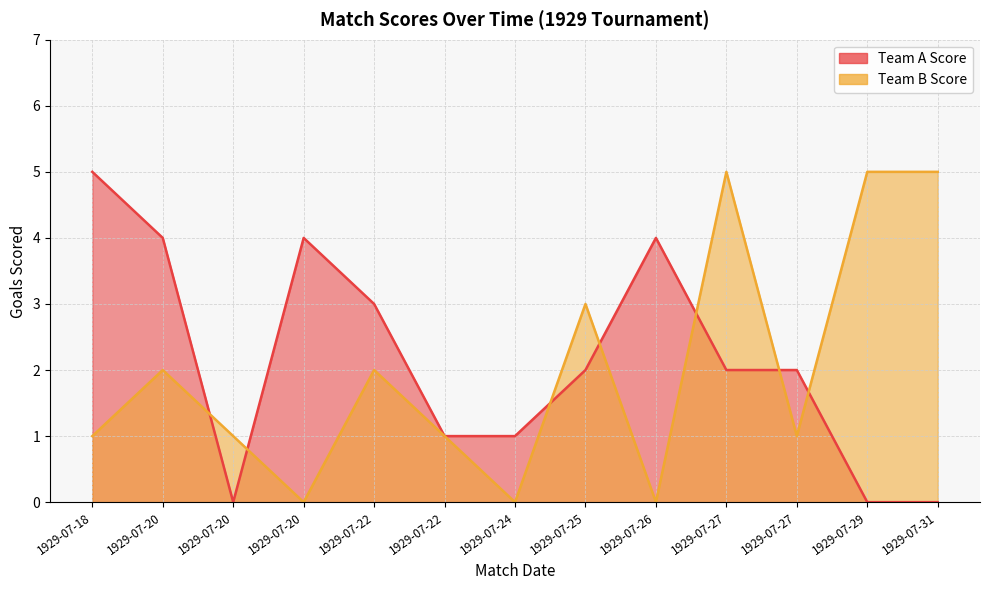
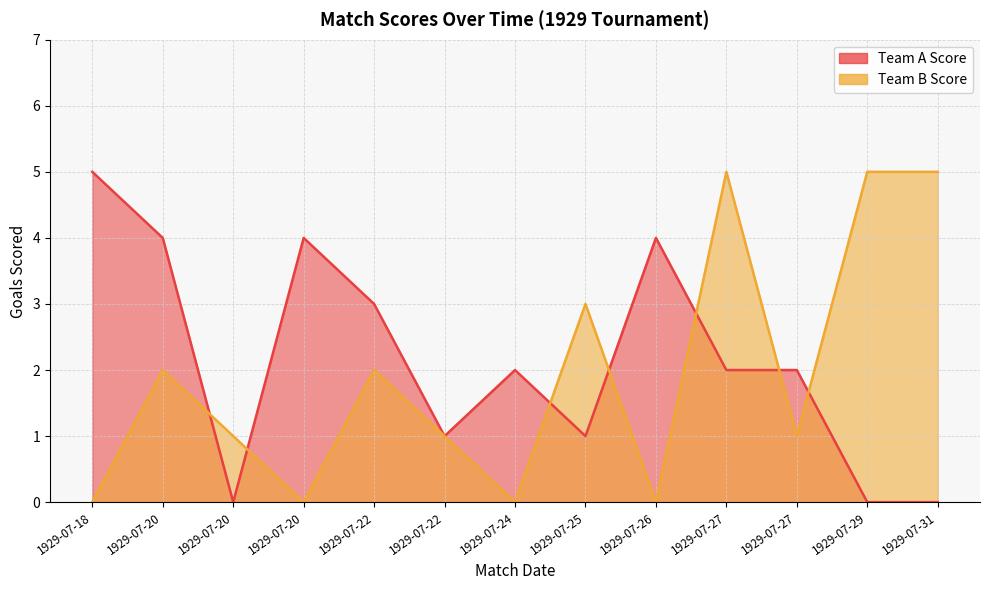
  {
    "Team A Score": {
      "1929-07-18": 5,
-     "1929-07-24": 1,
-     "1929-07-25": 2,
+     "1929-07-24": 2,
+     "1929-07-25": 1,
      "1929-07-26": 4,
      "1929-07-29": 0,
      "1929-07-31": 0
    },
    "Team B Score": {
-     "1929-07-18": 1,
+     "1929-07-18": 0,
      "1929-07-24": 0,
      "1929-07-25": 3,
      "1929-07-26": 0,
      "1929-07-29": 5,
      "1929-07-31": 5
    }
  }
